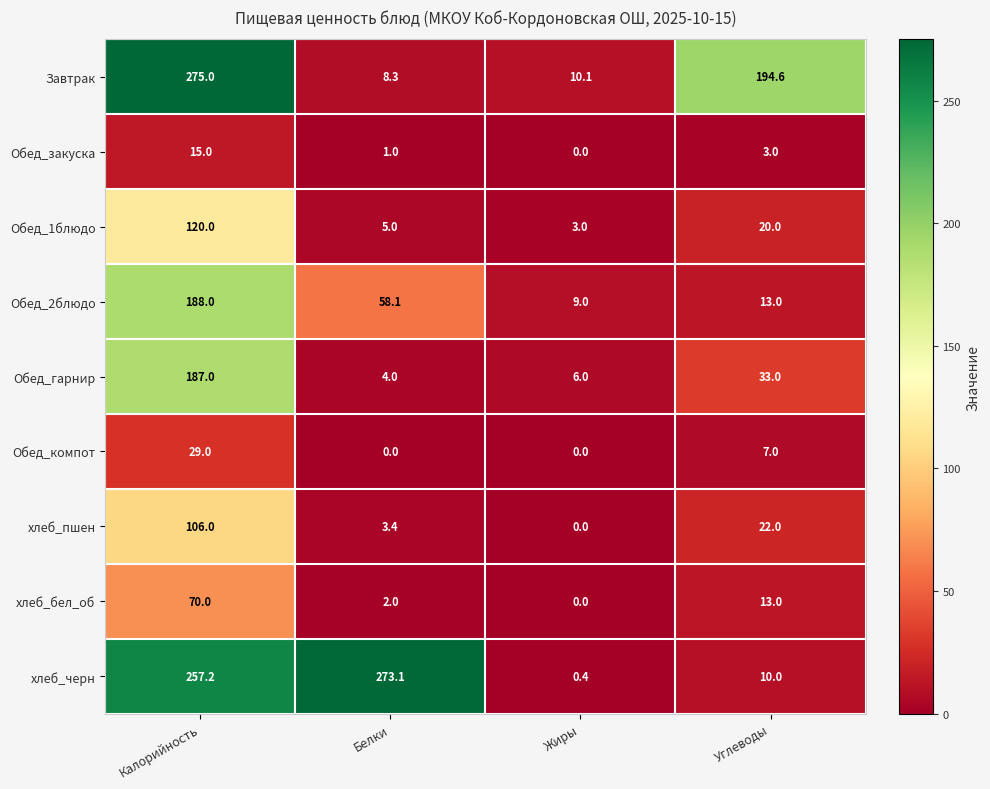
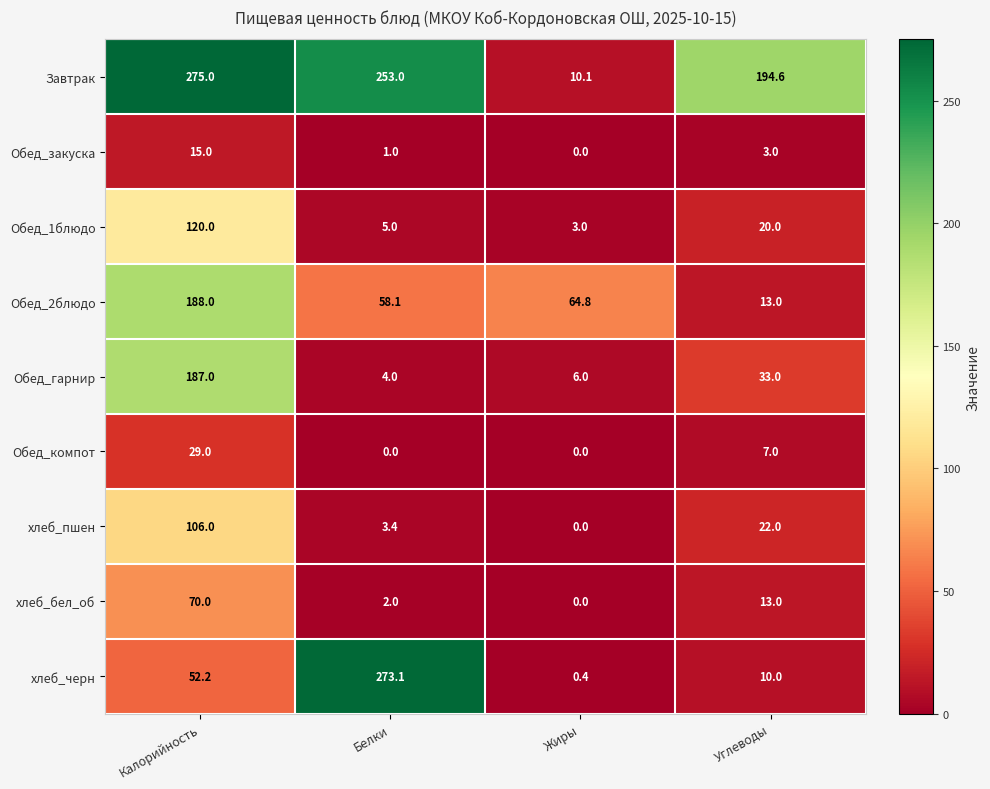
  {
    "Завтрак": {
      "Калорийность": 275.0,
-     "Белки": 8.3,
+     "Белки": 253.0,
      "Жиры": 10.1,
      "Углеводы": 194.6
    },
    "Обед_закуска": {
      "Калорийность": 15.0,
      "Белки": 1.0,
      "Жиры": 0.0,
      "Углеводы": 3.0
    },
    "Обед_1блюдо": {
      "Калорийность": 120.0,
      "Белки": 5.0,
      "Жиры": 3.0,
      "Углеводы": 20.0
    },
    "Обед_2блюдо": {
      "Калорийность": 188.0,
      "Белки": 58.1,
-     "Жиры": 9.0,
+     "Жиры": 64.8,
      "Углеводы": 13.0
    },
    "Обед_гарнир": {
      "Калорийность": 187.0,
      "Белки": 4.0,
      "Жиры": 6.0,
      "Углеводы": 33.0
    },
    "Обед_компот": {
      "Калорийность": 29.0,
      "Белки": 0.0,
      "Жиры": 0.0,
      "Углеводы": 7.0
    },
    "хлеб_пшен": {
      "Калорийность": 106.0,
      "Белки": 3.4,
      "Жиры": 0.0,
      "Углеводы": 22.0
    },
    "хлеб_бел_об": {
      "Калорийность": 70.0,
      "Белки": 2.0,
      "Жиры": 0.0,
      "Углеводы": 13.0
    },
    "хлеб_черн": {
-     "Калорийность": 257.2,
+     "Калорийность": 52.2,
      "Белки": 273.1,
      "Жиры": 0.4,
      "Углеводы": 10.0
    }
  }
